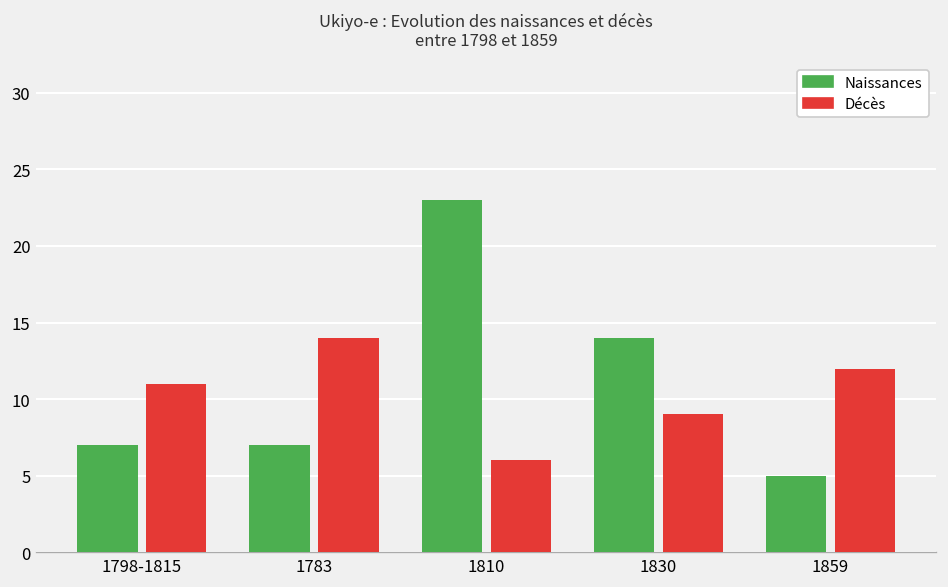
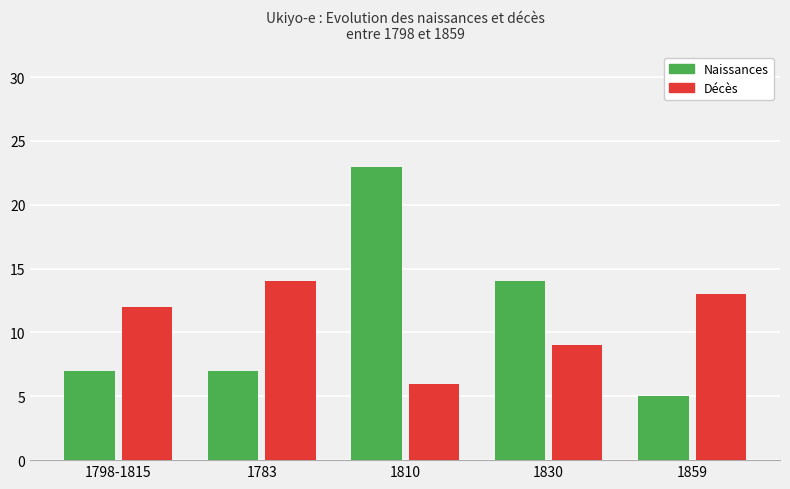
  {
    "Naissances": {
      "1798-1815": 7,
      "1783": 7,
      "1810": 23,
      "1830": 14,
      "1859": 5
    },
    "Décès": {
-     "1798-1815": 11,
+     "1798-1815": 12,
      "1783": 14,
      "1810": 6,
      "1830": 9,
-     "1859": 12
+     "1859": 13
    }
  }
